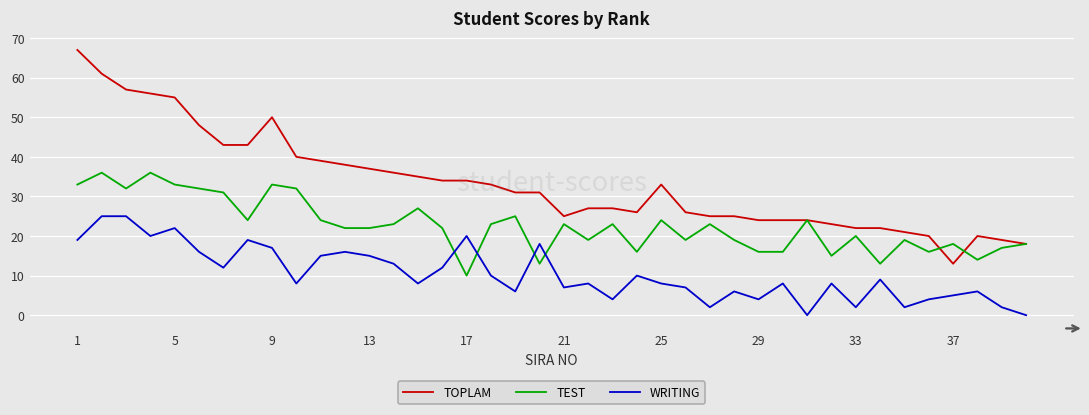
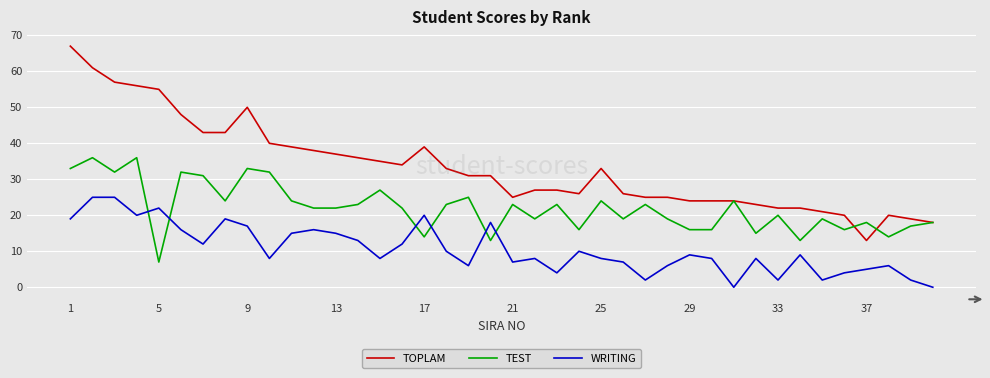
  {
    "TOPLAM": {
      "1": 67,
      "5": 55,
      "9": 50,
      "13": 37,
-     "17": 34,
+     "17": 39,
      "21": 25,
      "25": 33,
      "29": 24,
      "33": 22,
      "37": 13
    },
    "TEST": {
      "1": 33,
-     "5": 33,
+     "5": 7,
      "9": 33,
      "13": 22,
-     "17": 10,
+     "17": 14,
      "21": 23,
      "25": 24,
      "29": 16,
      "33": 20,
      "37": 18
    },
    "WRITING": {
      "1": 19,
      "5": 22,
      "9": 17,
      "13": 15,
      "17": 20,
      "21": 7,
      "25": 8,
-     "29": 4,
+     "29": 9,
      "33": 2,
      "37": 5
    }
  }
